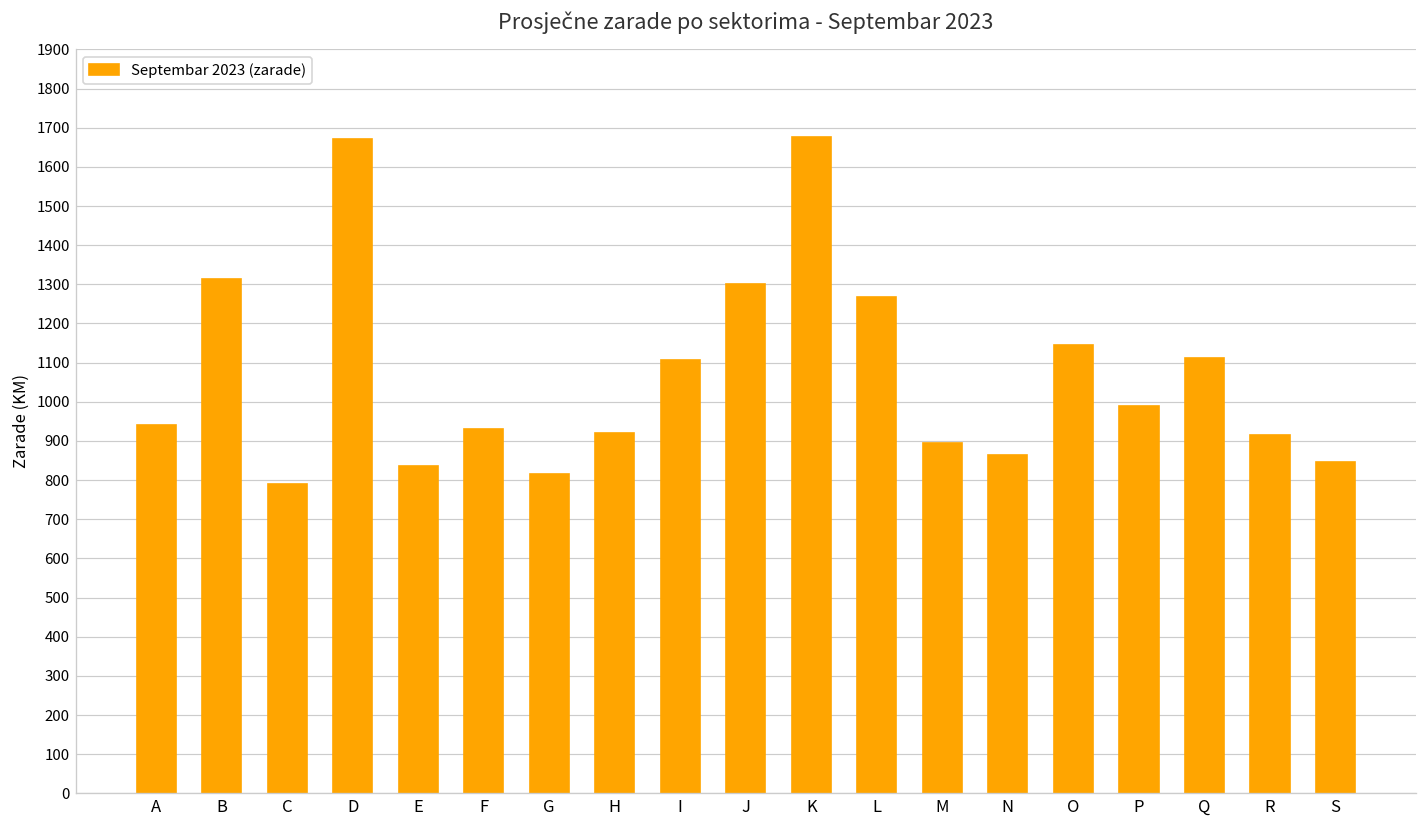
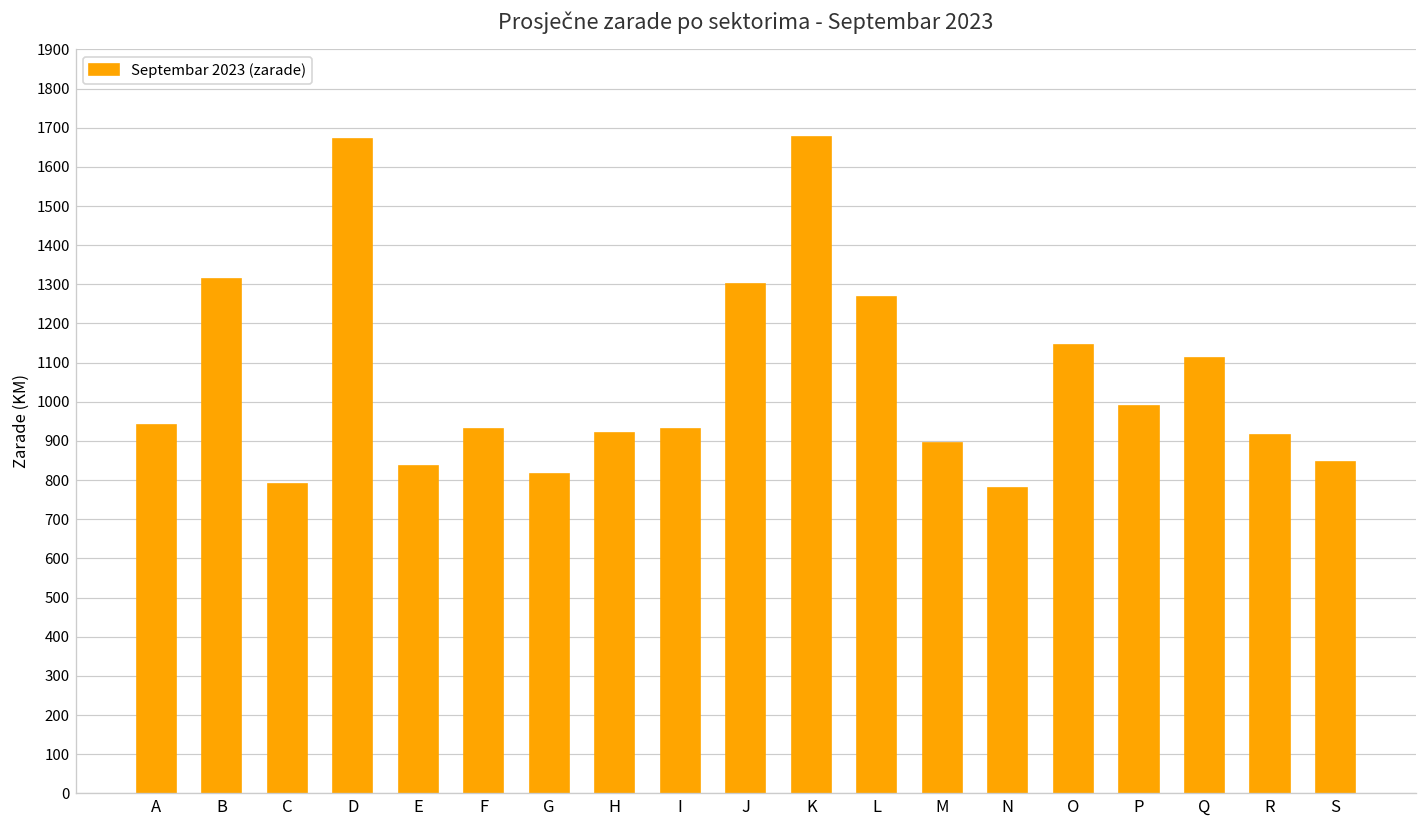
  {
    "A": 940,
    "B": 1310,
    "C": 790,
    "D": 1670,
    "E": 840,
    "F": 930,
    "G": 820,
    "H": 920,
-   "I": 1110,
+   "I": 930,
    "J": 1300,
    "K": 1680,
    "L": 1270,
    "M": 900,
-   "N": 860,
+   "N": 780,
    "O": 1150,
    "P": 990,
    "Q": 1110,
    "R": 910,
    "S": 850
  }
